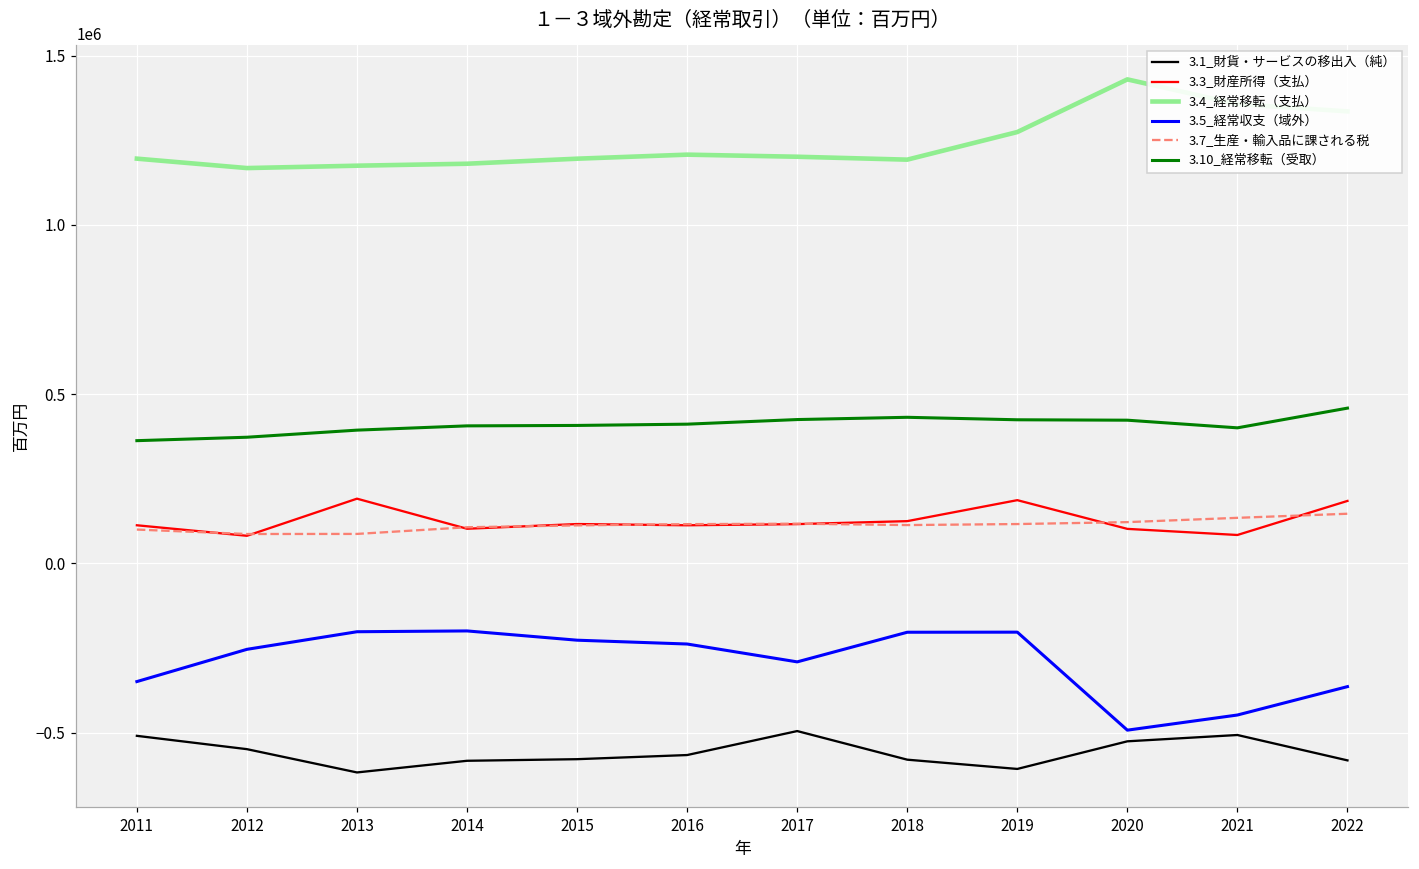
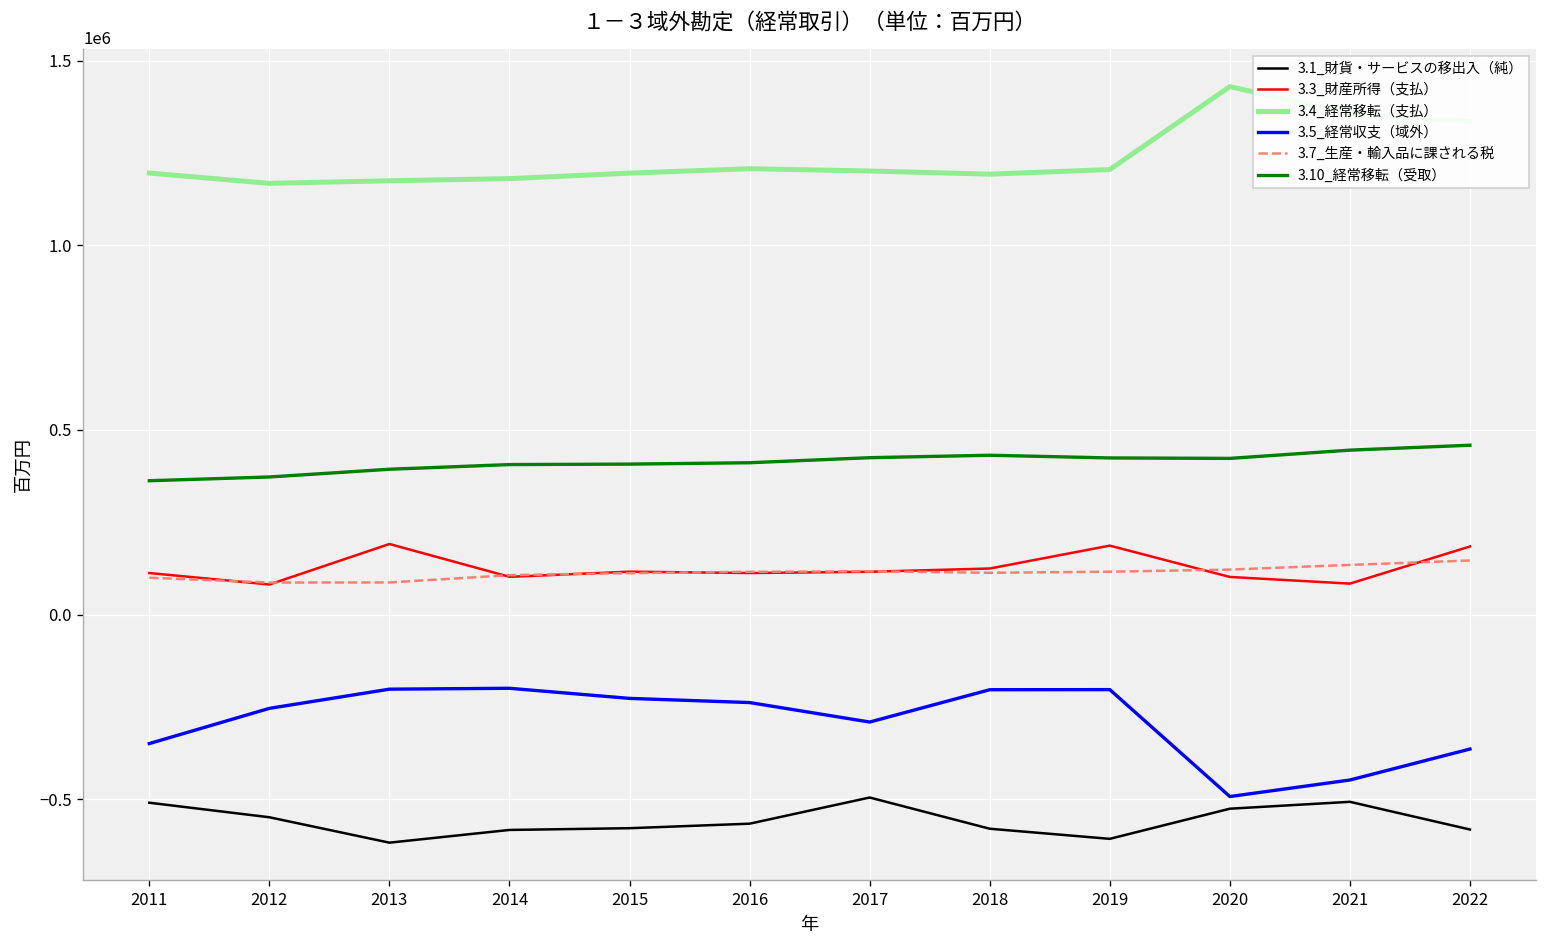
  {
    "3.1_財貨・サービスの移出入（純）": {
      "2011": -510000,
      "2012": -550000,
      "2013": -620000,
      "2014": -580000,
      "2015": -580000,
      "2016": -570000,
      "2017": -500000,
      "2018": -580000,
      "2019": -610000,
      "2020": -530000,
      "2021": -510000,
      "2022": -580000
    },
    "3.3_財産所得（支払）": {
      "2011": 110000,
      "2013": 190000,
      "2018": 120000,
      "2019": 190000,
      "2020": 100000,
      "2021": 80000,
      "2022": 180000
    },
    "3.4_経常移転（支払）": {
      "2011": 1200000,
      "2012": 1170000,
      "2013": 1170000,
      "2014": 1180000,
      "2015": 1200000,
      "2016": 1210000,
      "2017": 1200000,
      "2018": 1190000,
-     "2019": 1270000,
+     "2019": 1210000,
      "2020": 1430000
    },
    "3.5_経常収支（域外）": {
      "2011": -350000,
      "2012": -250000,
      "2013": -200000,
      "2014": -200000,
      "2015": -230000,
      "2016": -240000,
      "2017": -290000,
      "2018": -200000,
      "2019": -200000,
      "2020": -490000,
      "2021": -450000,
      "2022": -360000
    },
    "3.7_生産・輸入品に課される税": {
      "2011": 100000,
      "2013": 90000,
      "2018": 110000,
      "2019": 120000,
      "2020": 120000,
      "2021": 130000,
      "2022": 150000
    },
    "3.10_経常移転（受取）": {
      "2011": 360000,
      "2012": 370000,
      "2013": 390000,
      "2014": 410000,
      "2015": 410000,
      "2016": 410000,
      "2017": 420000,
      "2018": 430000,
      "2019": 420000,
      "2020": 420000,
-     "2021": 400000,
+     "2021": 450000,
      "2022": 460000
    }
  }
